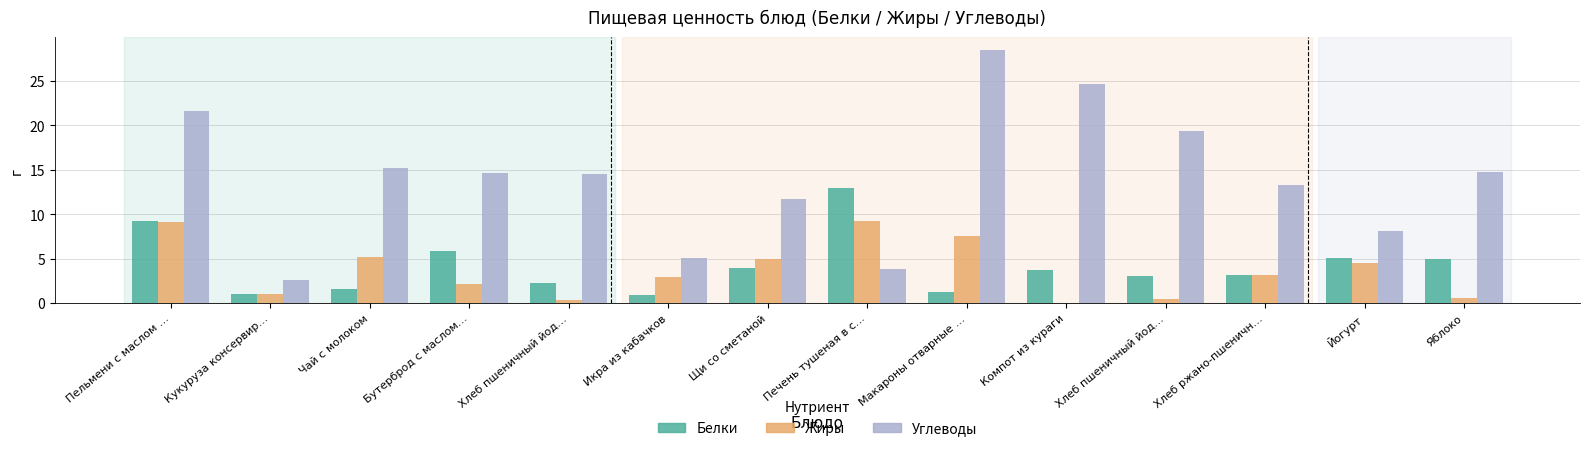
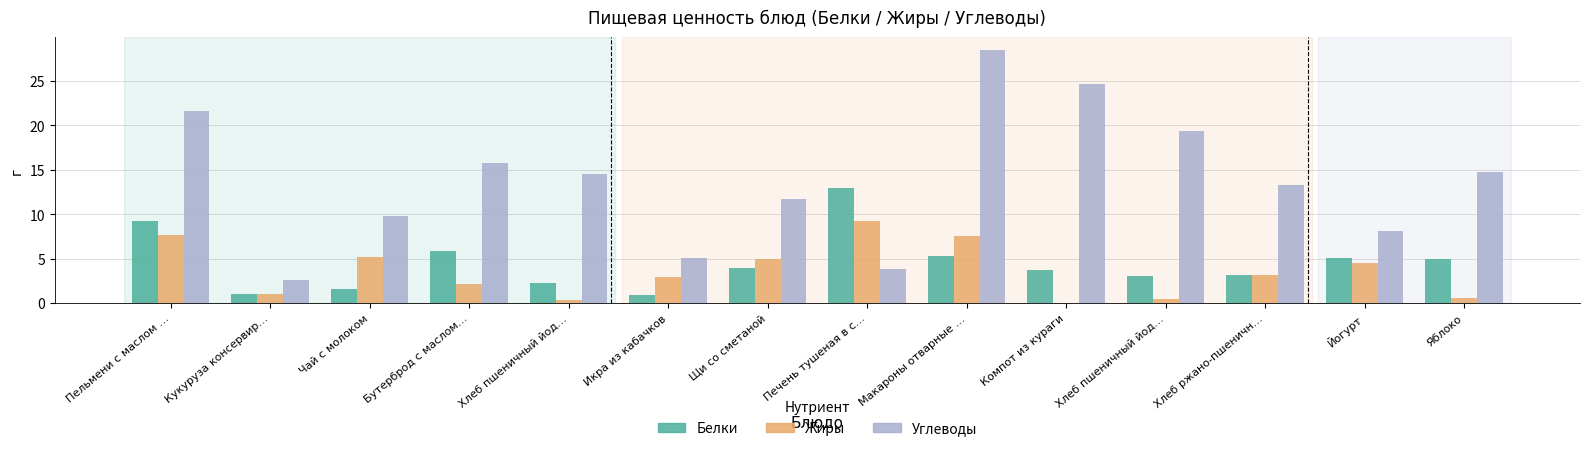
  {
    "Белки": {
      "Пельмени с маслом …": 9,
      "Кукуруза консервир…": 1,
      "Чай с молоком": 2,
      "Бутерброд с маслом…": 6,
      "Икра из кабачков": 1,
      "Щи со сметаной": 4,
      "Печень тушеная в с…": 13,
-     "Макароны отварные …": 1,
+     "Макароны отварные …": 5,
      "Компот из кураги": 4,
      "Хлеб ржано-пшеничн…": 3,
      "Йогурт": 5,
      "Яблоко": 5
    },
    "Жиры": {
-     "Пельмени с маслом …": 9,
+     "Пельмени с маслом …": 8,
      "Кукуруза консервир…": 1,
      "Чай с молоком": 5,
      "Бутерброд с маслом…": 2,
      "Икра из кабачков": 3,
      "Щи со сметаной": 5,
      "Печень тушеная в с…": 9,
      "Макароны отварные …": 8,
      "Компот из кураги": 0,
      "Хлеб ржано-пшеничн…": 3,
      "Йогурт": 5,
      "Яблоко": 1
    },
    "Углеводы": {
      "Пельмени с маслом …": 22,
      "Кукуруза консервир…": 3,
-     "Чай с молоком": 15,
-     "Бутерброд с маслом…": 15,
+     "Чай с молоком": 10,
+     "Бутерброд с маслом…": 16,
      "Икра из кабачков": 5,
      "Щи со сметаной": 12,
      "Печень тушеная в с…": 4,
      "Макароны отварные …": 29,
      "Компот из кураги": 25,
      "Хлеб ржано-пшеничн…": 13,
      "Йогурт": 8,
      "Яблоко": 15
    }
  }
